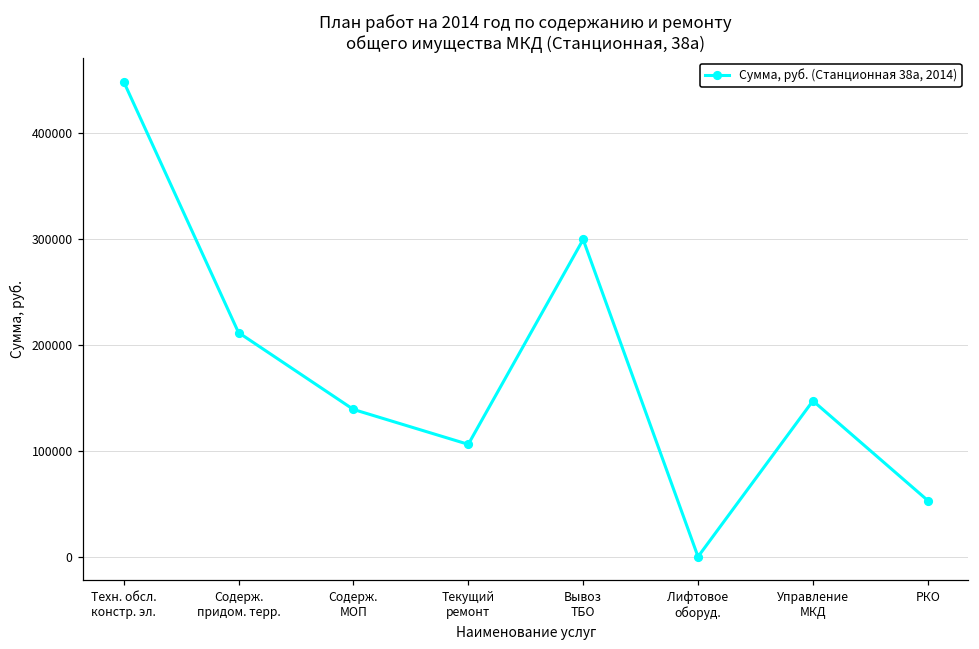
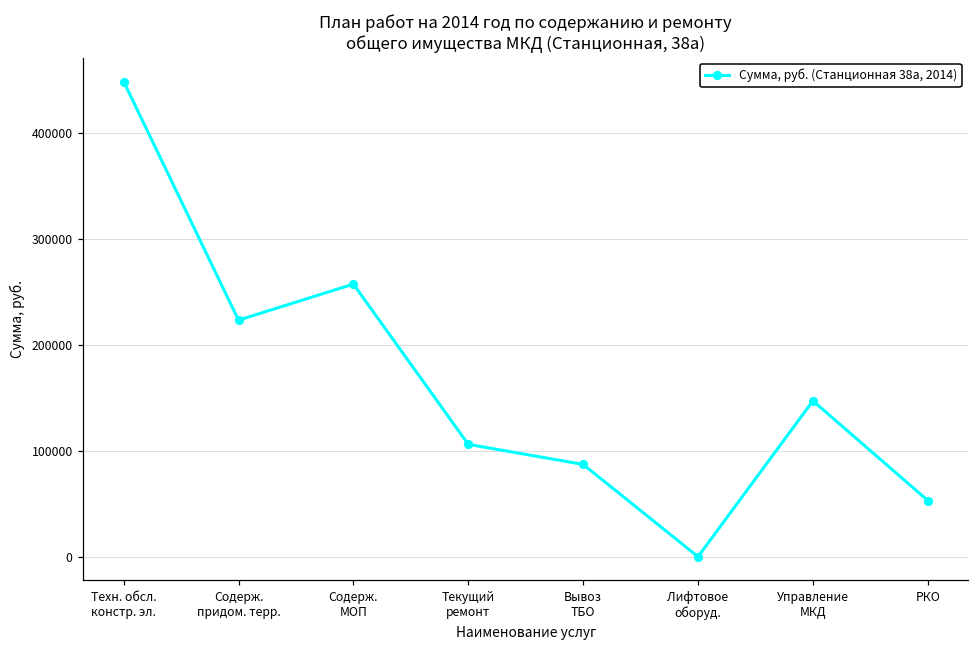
  {
    "Техн. обсл. констр. эл.": 450000,
-   "Содерж. придом. терр.": 210000,
-   "Содерж. МОП": 140000,
+   "Содерж. придом. терр.": 220000,
+   "Содерж. МОП": 260000,
    "Текущий ремонт": 110000,
-   "Вывоз ТБО": 300000,
+   "Вывоз ТБО": 90000,
    "Лифтовое оборуд.": 0,
    "Управление МКД": 150000,
    "РКО": 50000
  }
